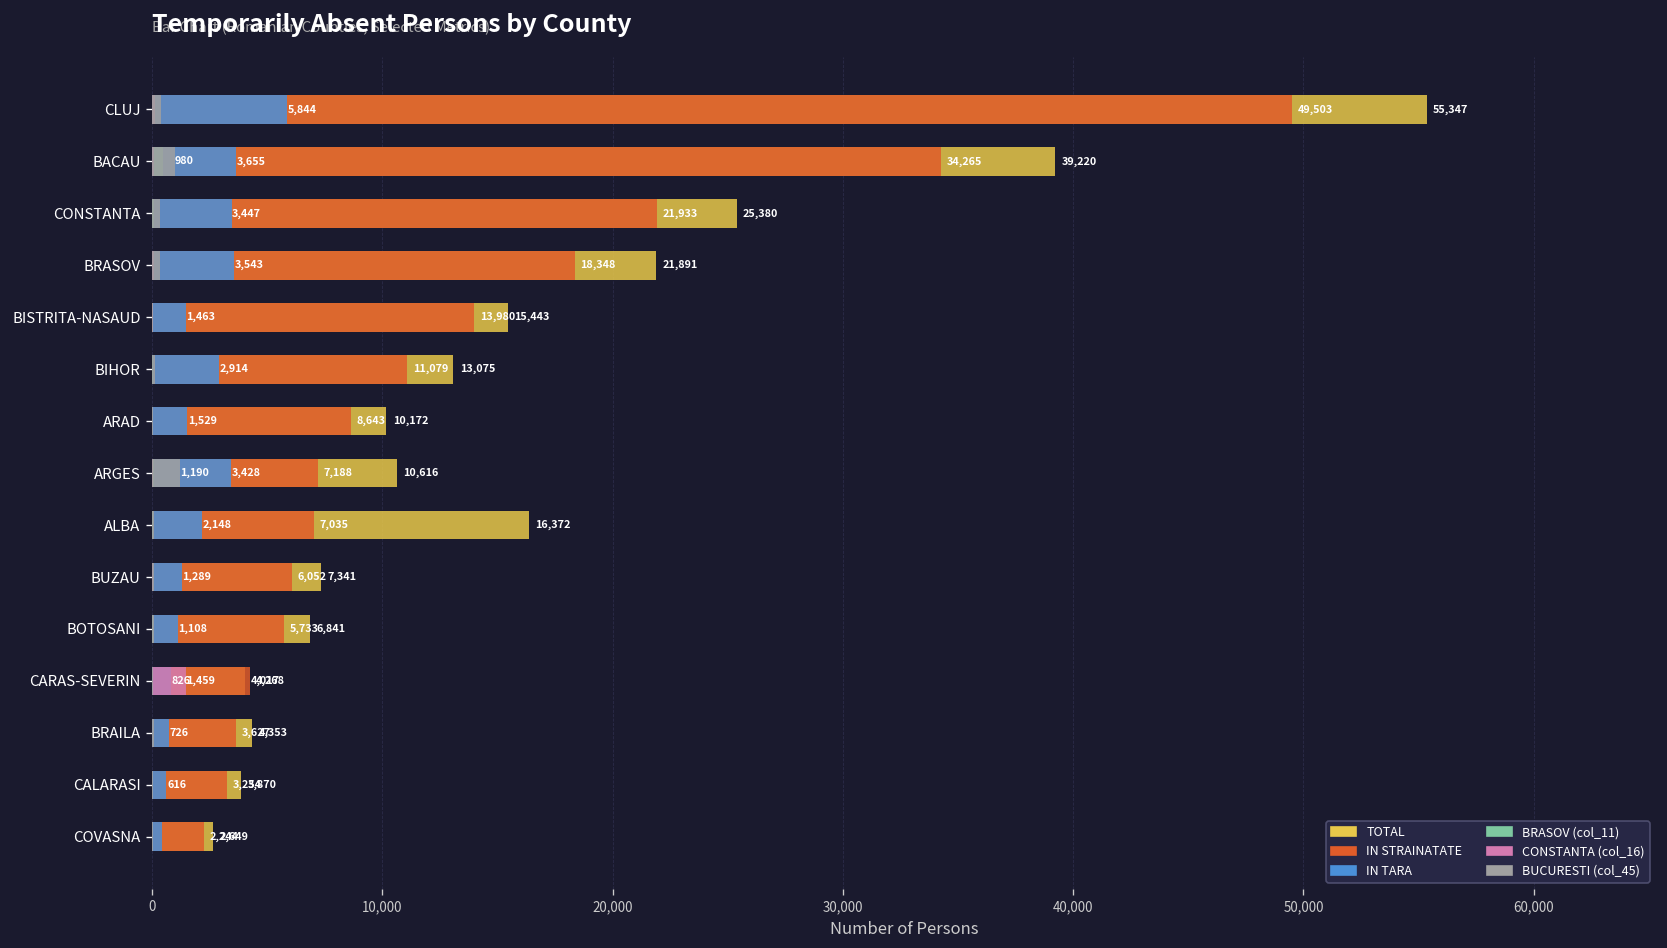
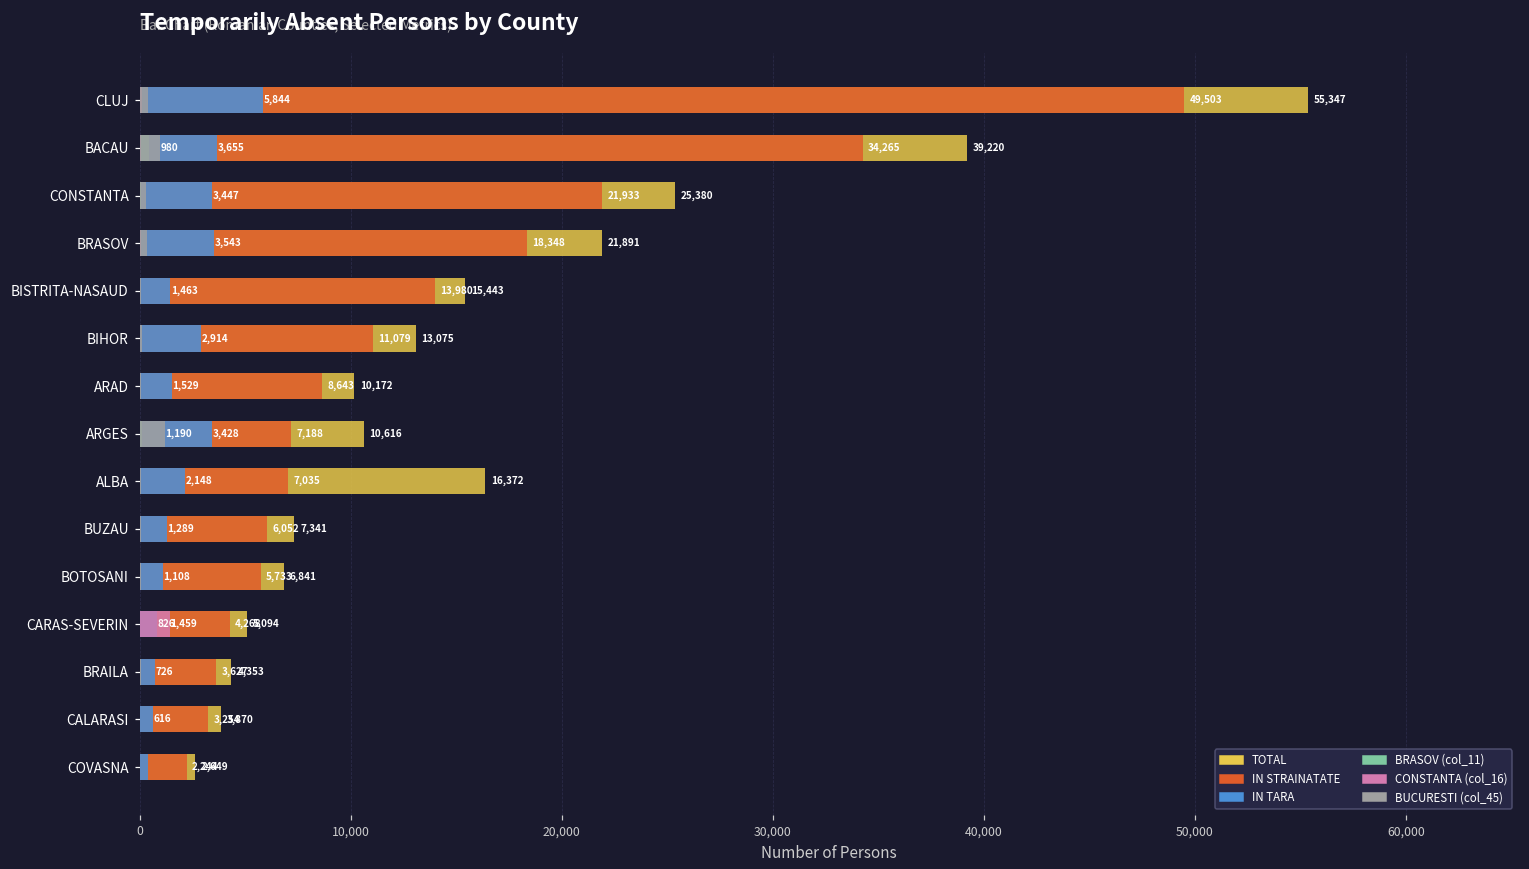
  {
    "TOTAL": {
      "CLUJ": "55,347",
      "BACAU": "39,220",
      "CONSTANTA": "25,380",
      "BRASOV": "21,891",
      "BISTRITA-NASAUD": "15,443",
      "BIHOR": "13,075",
      "ARAD": "10,172",
      "ARGES": "10,616",
      "ALBA": "16,372",
      "BUZAU": "7,341",
      "BOTOSANI": "6,841",
-     "CARAS-SEVERIN": "4,017"
+     "CARAS-SEVERIN": "5,094"
    },
    "CONSTANTA (col_16)": {
      "CONSTANTA": "0",
      "ALBA": "0"
    }
  }
